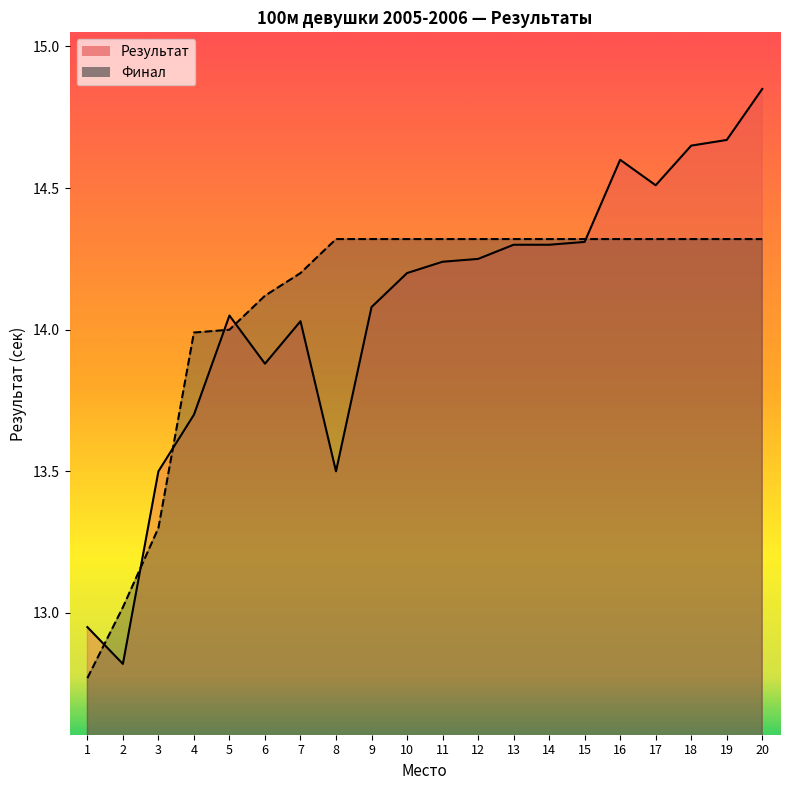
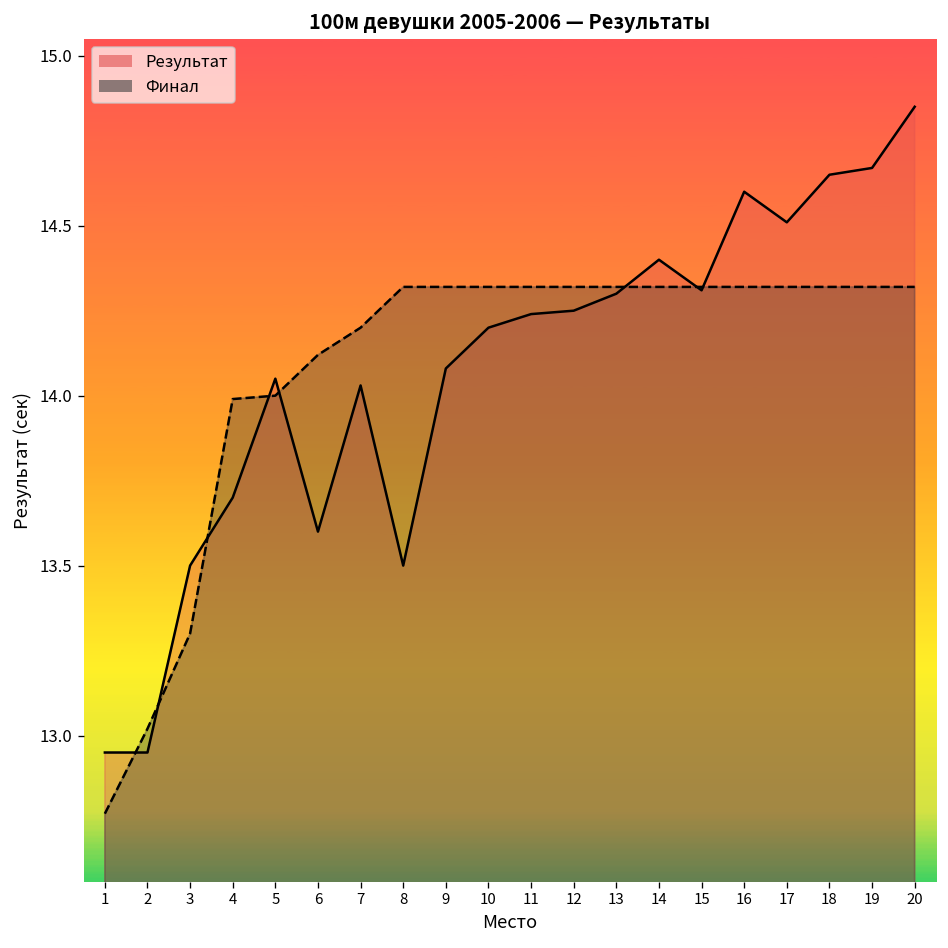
  {
    "Результат": {
      "1": 12.95,
-     "2": 12.82,
+     "2": 12.95,
      "3": 13.50,
      "4": 13.70,
      "5": 14.05,
-     "6": 13.88,
+     "6": 13.60,
      "7": 14.03,
      "8": 13.50,
      "9": 14.08,
      "10": 14.20,
      "11": 14.24,
      "12": 14.25,
      "13": 14.30,
-     "14": 14.3,
+     "14": 14.4,
      "15": 14.31,
      "16": 14.60,
      "17": 14.51,
      "18": 14.65,
      "19": 14.67,
      "20": 14.85
    },
    "Финал": {
      "1": 12.77,
      "2": 13.02,
      "3": 13.30,
      "4": 13.99,
      "5": 14.00,
      "6": 14.12,
      "7": 14.20,
      "8": 14.32,
      "9": 14.32,
      "10": 14.32,
      "11": 14.32,
      "12": 14.32,
      "13": 14.32,
      "14": 14.32,
      "15": 14.32,
      "16": 14.32,
      "17": 14.32,
      "18": 14.32,
      "19": 14.32,
      "20": 14.32
    }
  }
